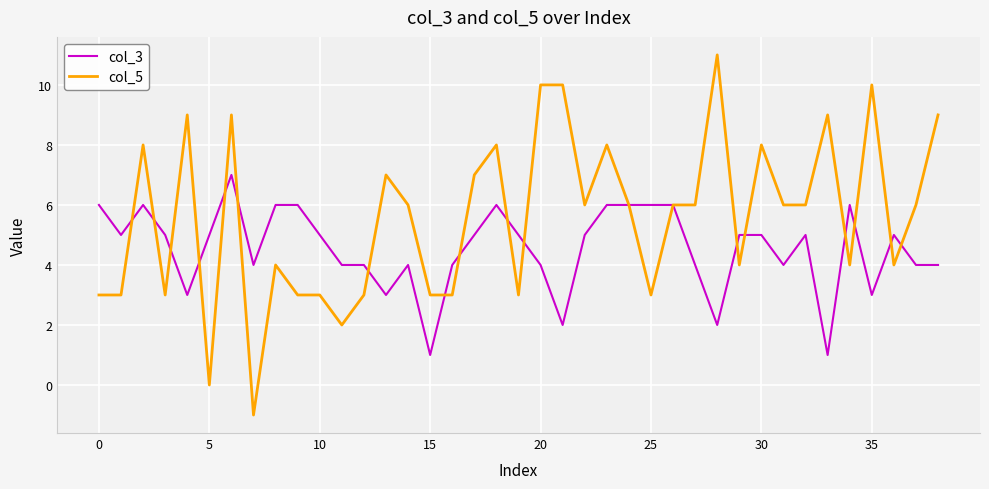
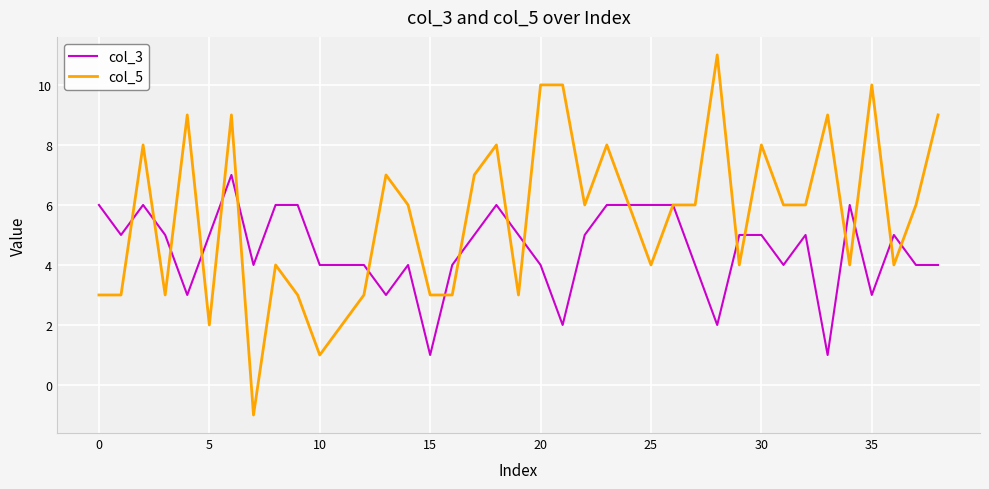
  {
    "col_3": {
      "0": 6,
      "5": 5,
-     "10": 5,
+     "10": 4,
      "15": 1,
      "20": 4,
      "25": 6,
      "30": 5,
      "35": 3
    },
    "col_5": {
      "0": 3,
-     "5": 0,
-     "10": 3,
+     "5": 2,
+     "10": 1,
      "15": 3,
      "20": 10,
-     "25": 3,
+     "25": 4,
      "30": 8,
      "35": 10
    }
  }
